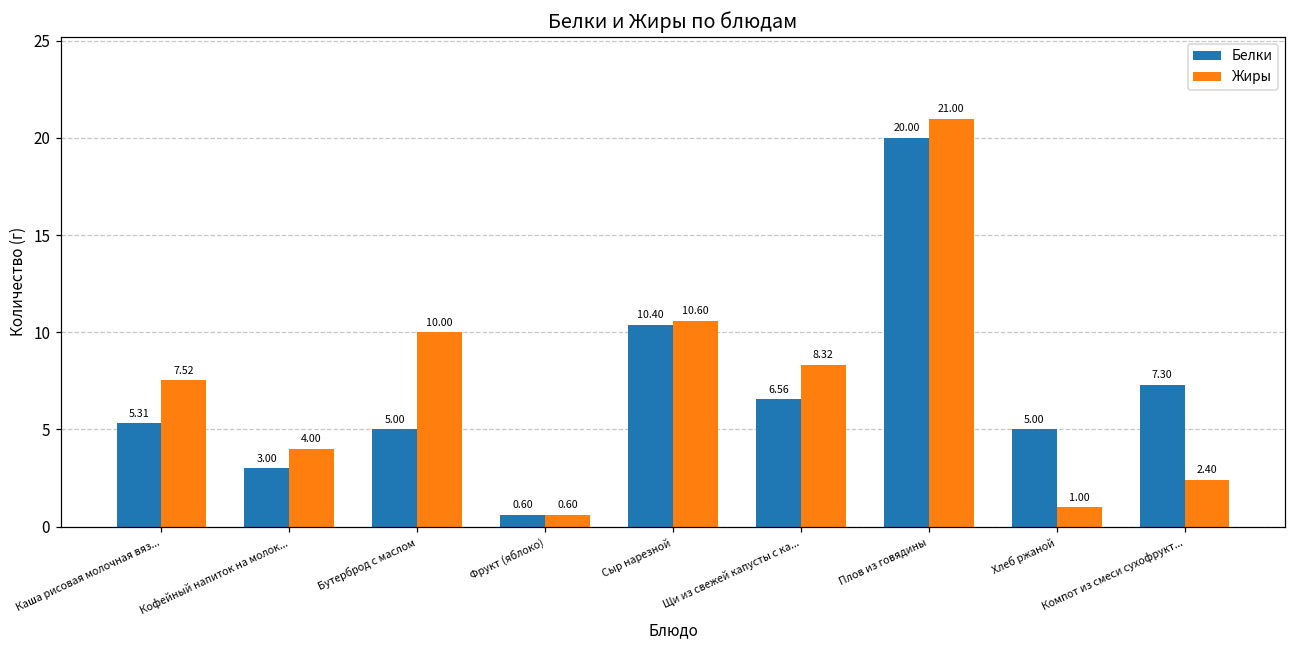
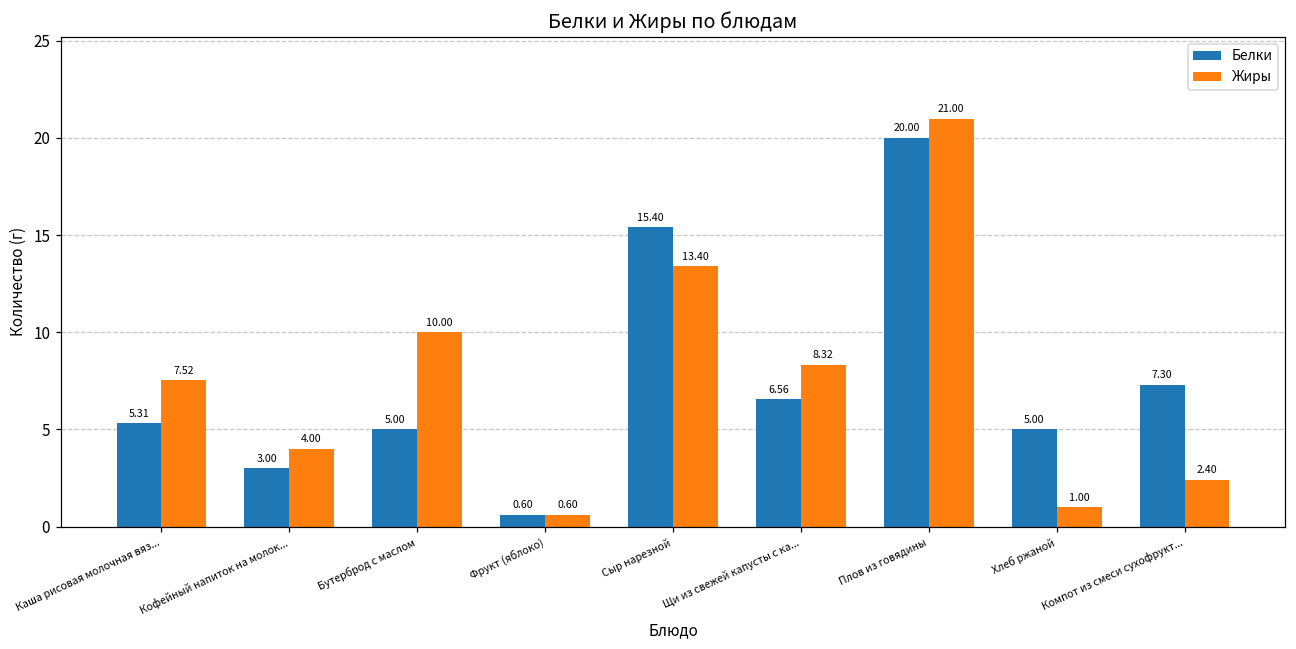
  {
    "Белки": {
      "Каша рисовая молочная вяз...": 5.31,
      "Кофейный напиток на молок...": 3.00,
      "Бутерброд с маслом": 5.00,
      "Фрукт (яблоко)": 0.60,
-     "Сыр нарезной": 10.40,
+     "Сыр нарезной": 15.40,
      "Щи из свежей капусты с ка...": 6.56,
      "Плов из говядины": 20.00,
      "Хлеб ржаной": 5.00,
      "Компот из смеси сухофрукт...": 7.30
    },
    "Жиры": {
      "Каша рисовая молочная вяз...": 7.52,
      "Кофейный напиток на молок...": 4.00,
      "Бутерброд с маслом": 10.00,
      "Фрукт (яблоко)": 0.60,
-     "Сыр нарезной": 10.60,
+     "Сыр нарезной": 13.40,
      "Щи из свежей капусты с ка...": 8.32,
      "Плов из говядины": 21.00,
      "Хлеб ржаной": 1.00,
      "Компот из смеси сухофрукт...": 2.40
    }
  }
